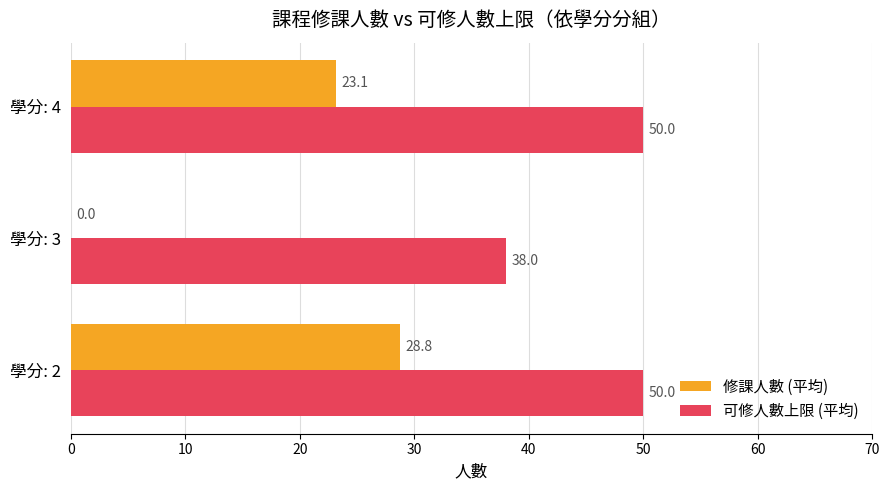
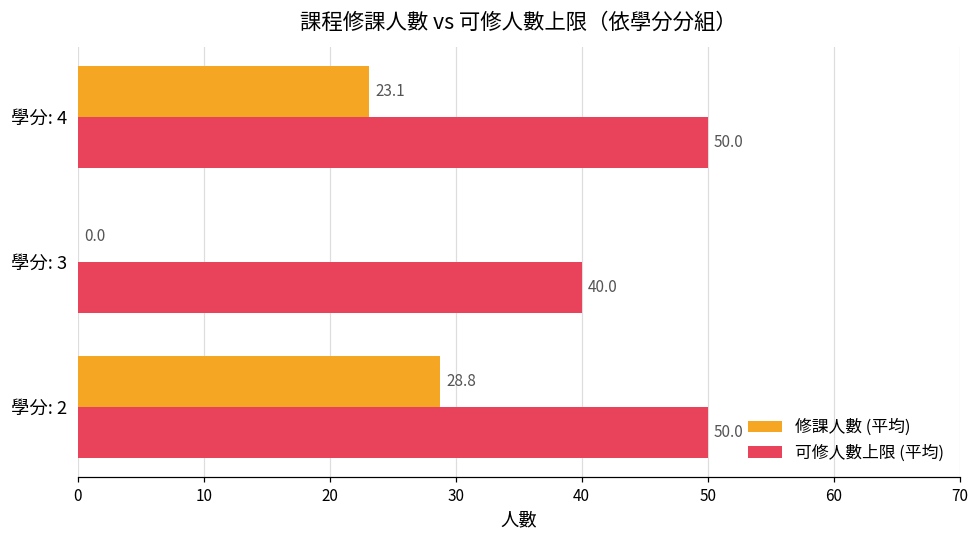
  {
    "修課人數 (平均)": {
      "學分: 4": 23.1,
      "學分: 3": 0.0,
      "學分: 2": 28.8
    },
    "可修人數上限 (平均)": {
      "學分: 4": 50.0,
-     "學分: 3": 38.0,
+     "學分: 3": 40.0,
      "學分: 2": 50.0
    }
  }
